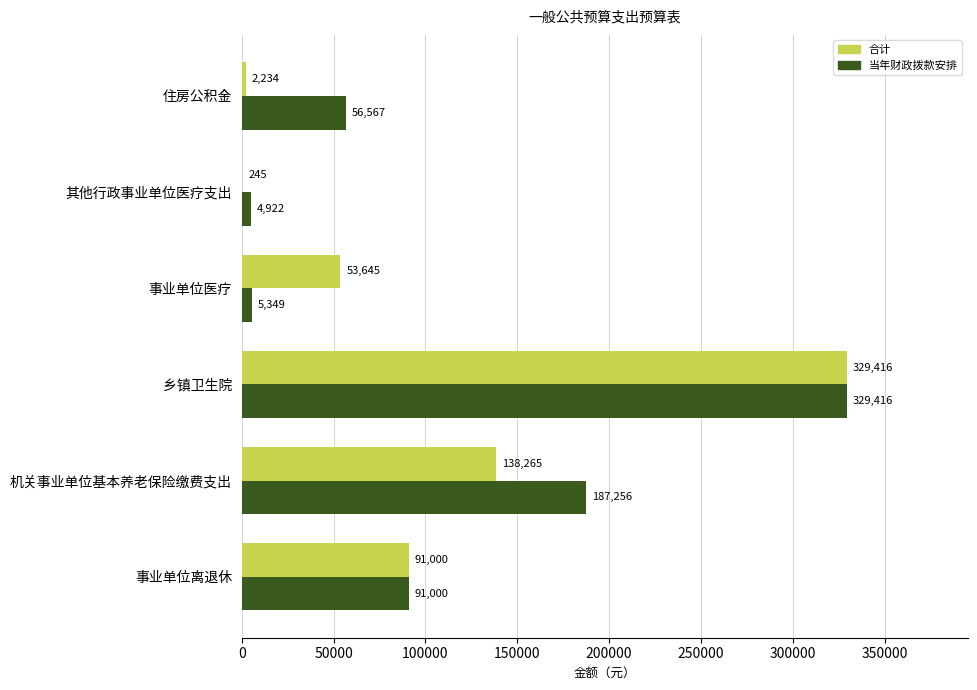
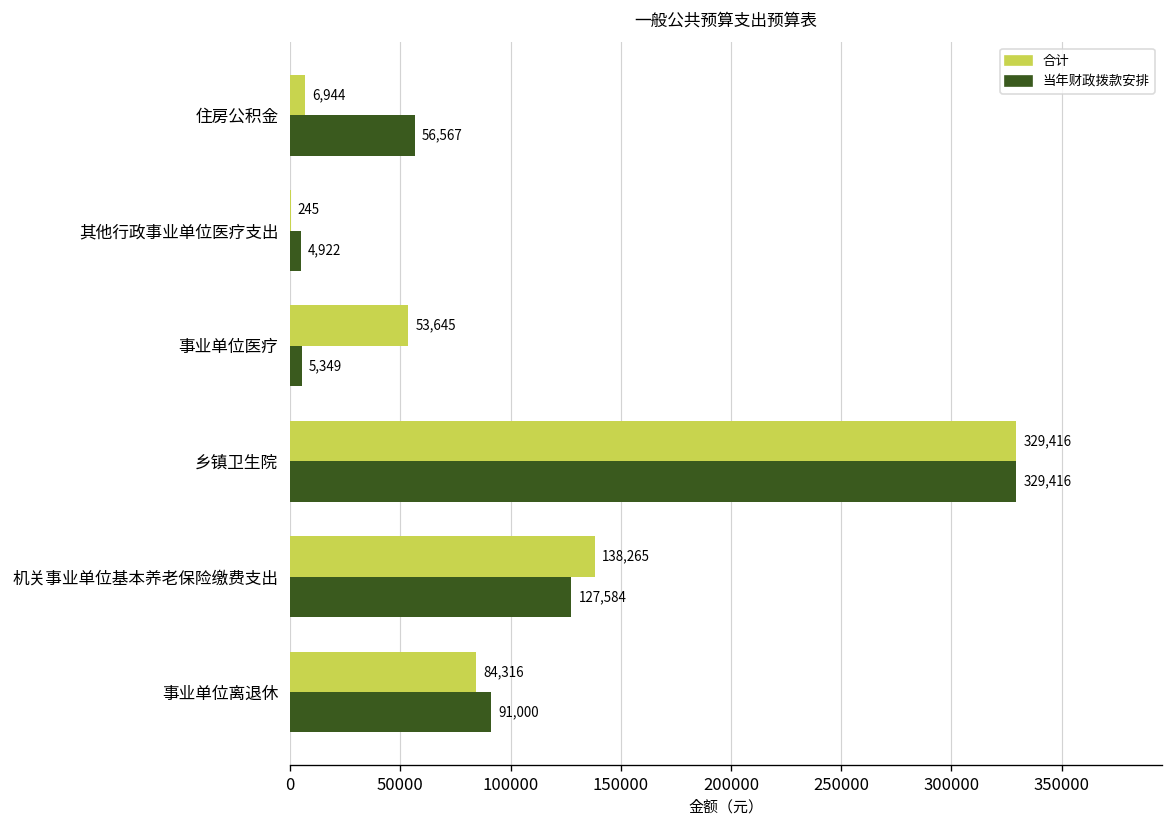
  {
    "当年财政拨款安排": {
      "住房公积金": "56,567",
      "其他行政事业单位医疗支出": "4,922",
      "事业单位医疗": "5,349",
      "乡镇卫生院": "329,416",
-     "机关事业单位基本养老保险缴费支出": "187,256",
+     "机关事业单位基本养老保险缴费支出": "127,584",
      "事业单位离退休": "91,000"
    },
    "合计": {
-     "住房公积金": "2,234",
+     "住房公积金": "6,944",
      "其他行政事业单位医疗支出": "245",
      "事业单位医疗": "53,645",
      "乡镇卫生院": "329,416",
      "机关事业单位基本养老保险缴费支出": "138,265",
-     "事业单位离退休": "91,000"
+     "事业单位离退休": "84,316"
    }
  }
